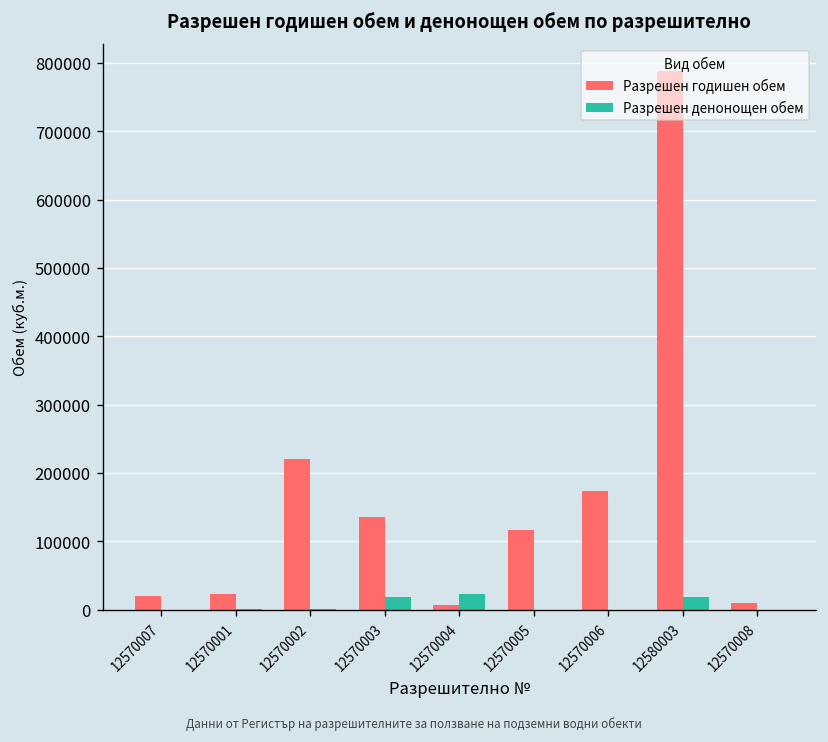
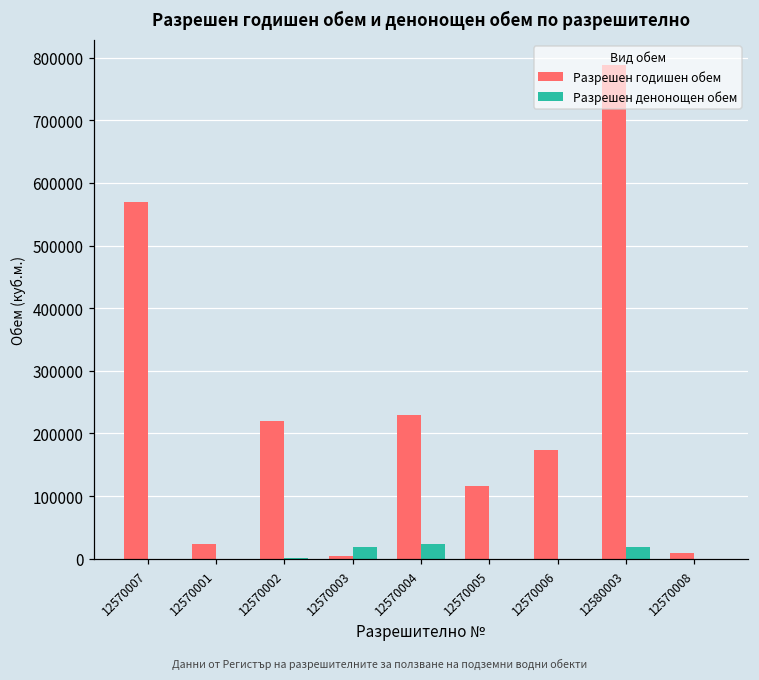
  {
    "Разрешен годишен обем": {
-     "12570007": 20000,
+     "12570007": 570000,
      "12570001": 20000,
      "12570002": 220000,
-     "12570003": 140000,
-     "12570004": 10000,
+     "12570003": 10000,
+     "12570004": 230000,
      "12570005": 120000,
      "12570006": 170000,
      "12570008": 10000
    },
    "Разрешен денонощен обем": {
      "12570007": 0,
      "12570003": 20000,
      "12570004": 20000,
      "12570005": 0,
      "12570006": 0,
      "12580003": 20000,
      "12570008": 0
    }
  }
